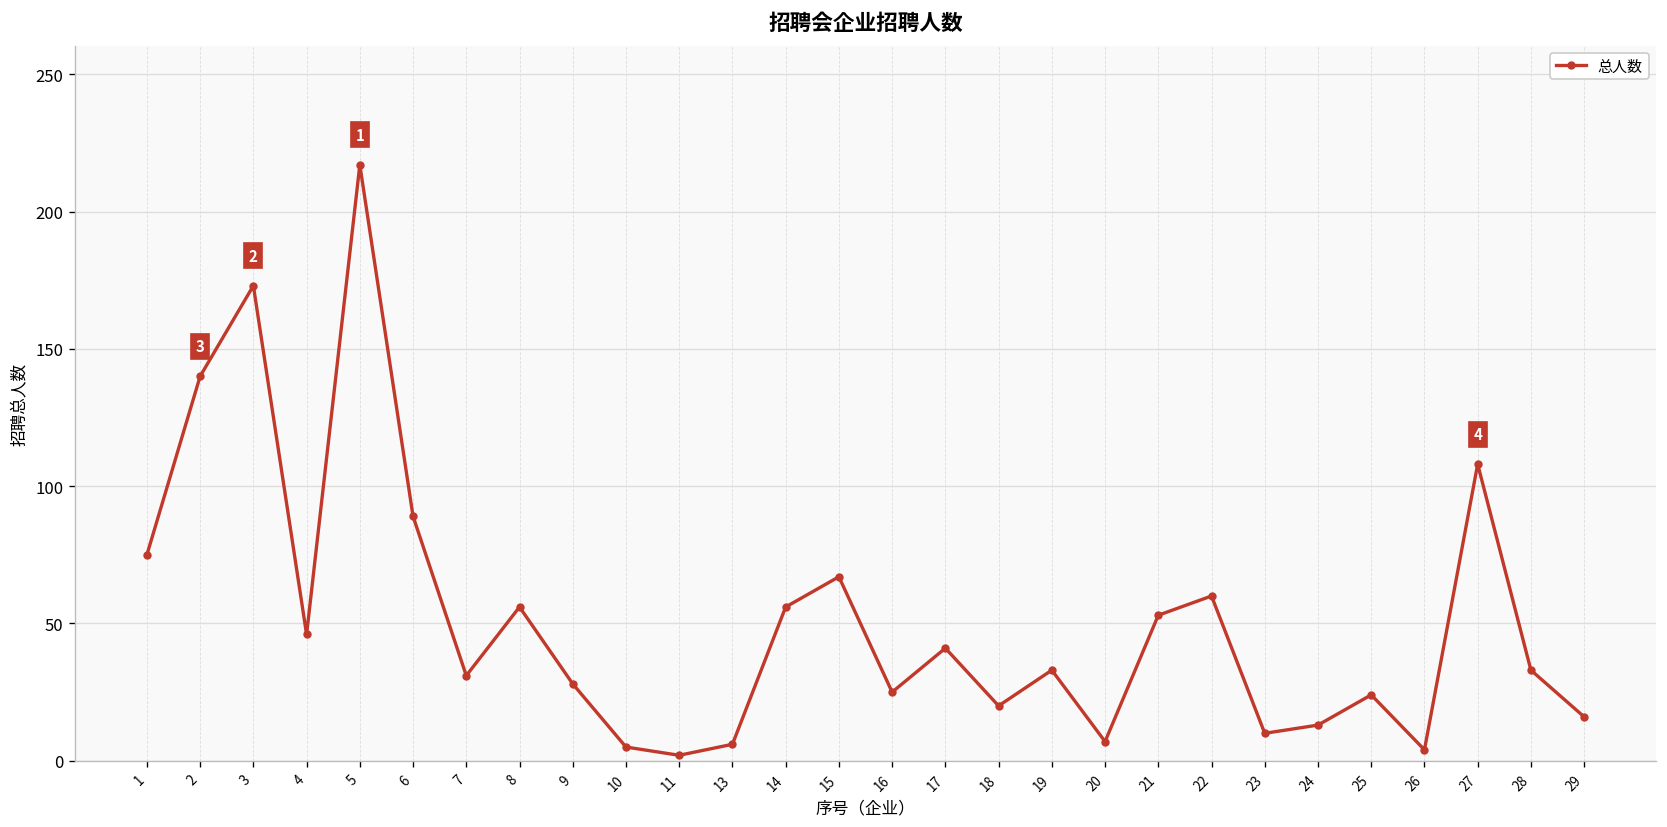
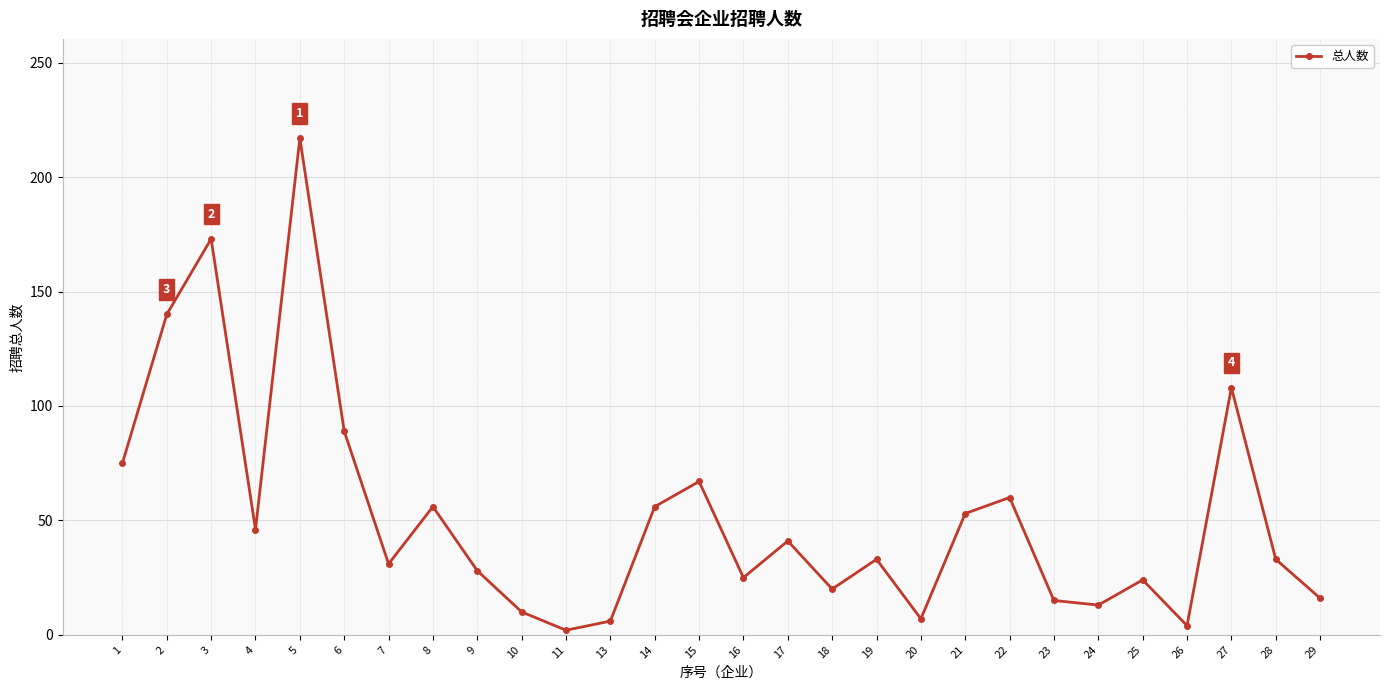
  {
    "1": 75,
    "4": 46,
    "6": 89,
    "7": 31,
    "8": 56,
    "9": 28,
-   "10": 5,
+   "10": 10,
    "11": 2,
    "13": 6,
    "14": 56,
    "15": 67,
    "16": 25,
    "17": 41,
    "18": 20,
    "19": 33,
    "20": 7,
    "21": 53,
    "22": 60,
-   "23": 10,
+   "23": 15,
    "24": 13,
    "25": 24,
    "26": 4,
    "28": 33,
    "29": 16
  }
